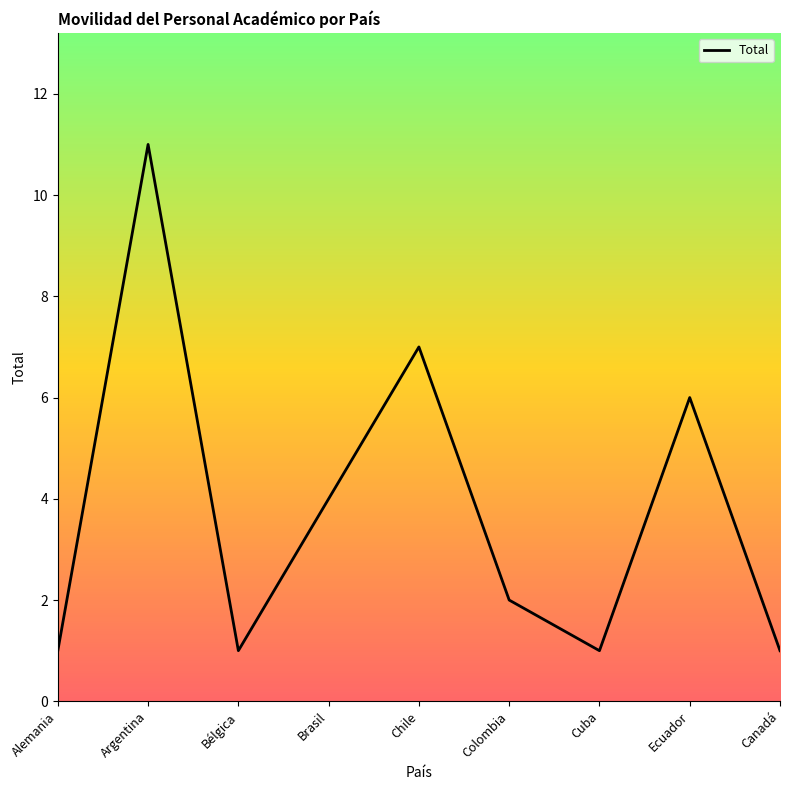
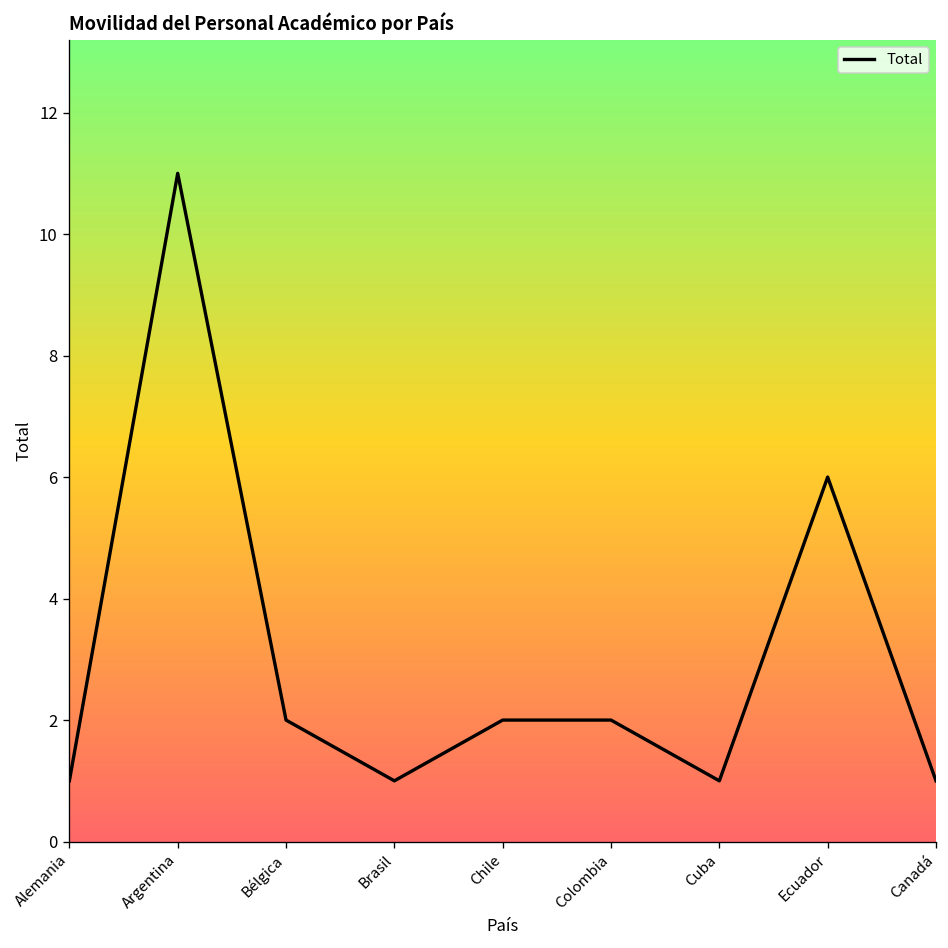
  {
    "Alemania": 1,
    "Argentina": 11,
-   "Bélgica": 1,
-   "Brasil": 4,
-   "Chile": 7,
+   "Bélgica": 2,
+   "Brasil": 1,
+   "Chile": 2,
    "Colombia": 2,
    "Cuba": 1,
    "Ecuador": 6,
    "Canadá": 1
  }
